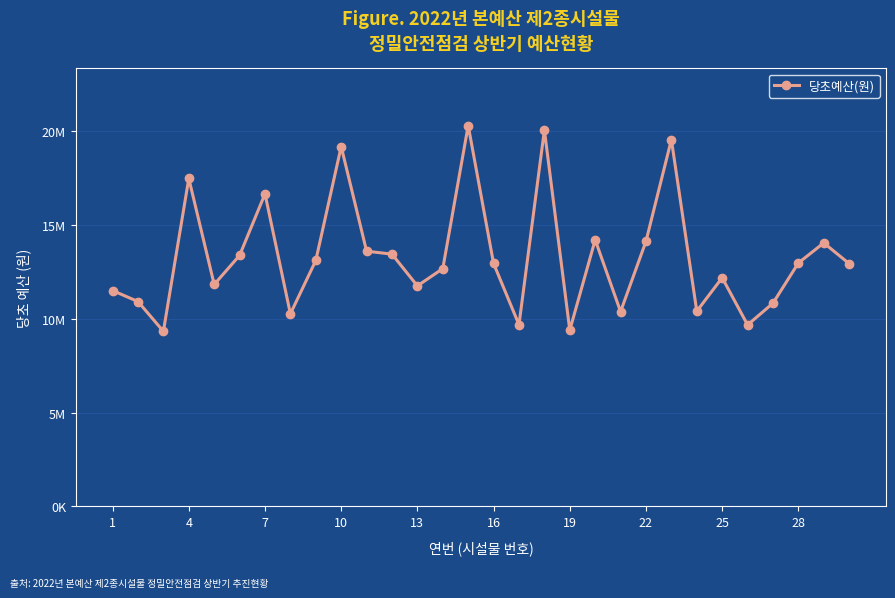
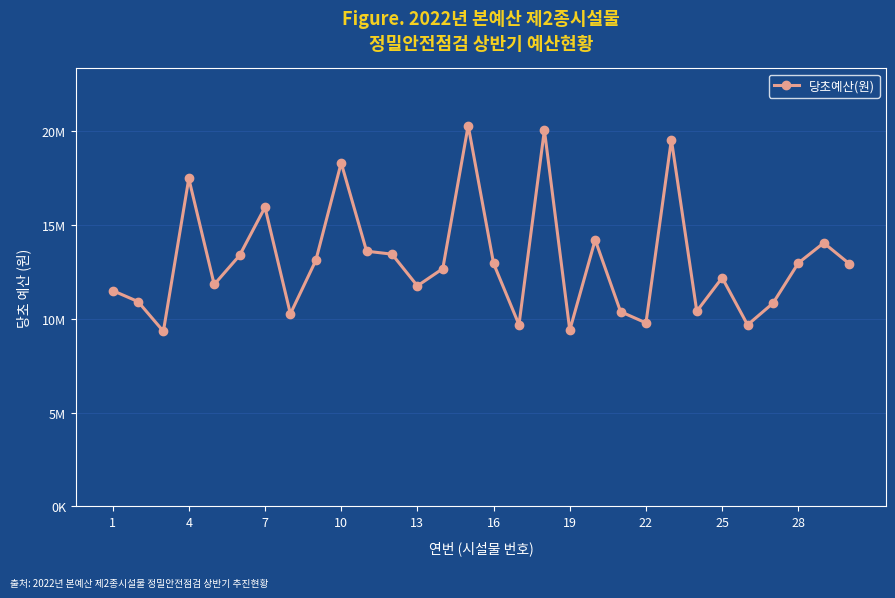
  {
    "1": 11500000,
    "4": 17500000,
-   "7": 16700000,
-   "10": 19200000,
+   "7": 16000000,
+   "10": 18300000,
    "13": 11800000,
    "16": 13000000,
    "19": 9400000,
-   "22": 14100000,
+   "22": 9800000,
    "25": 12200000,
    "28": 13000000
  }
